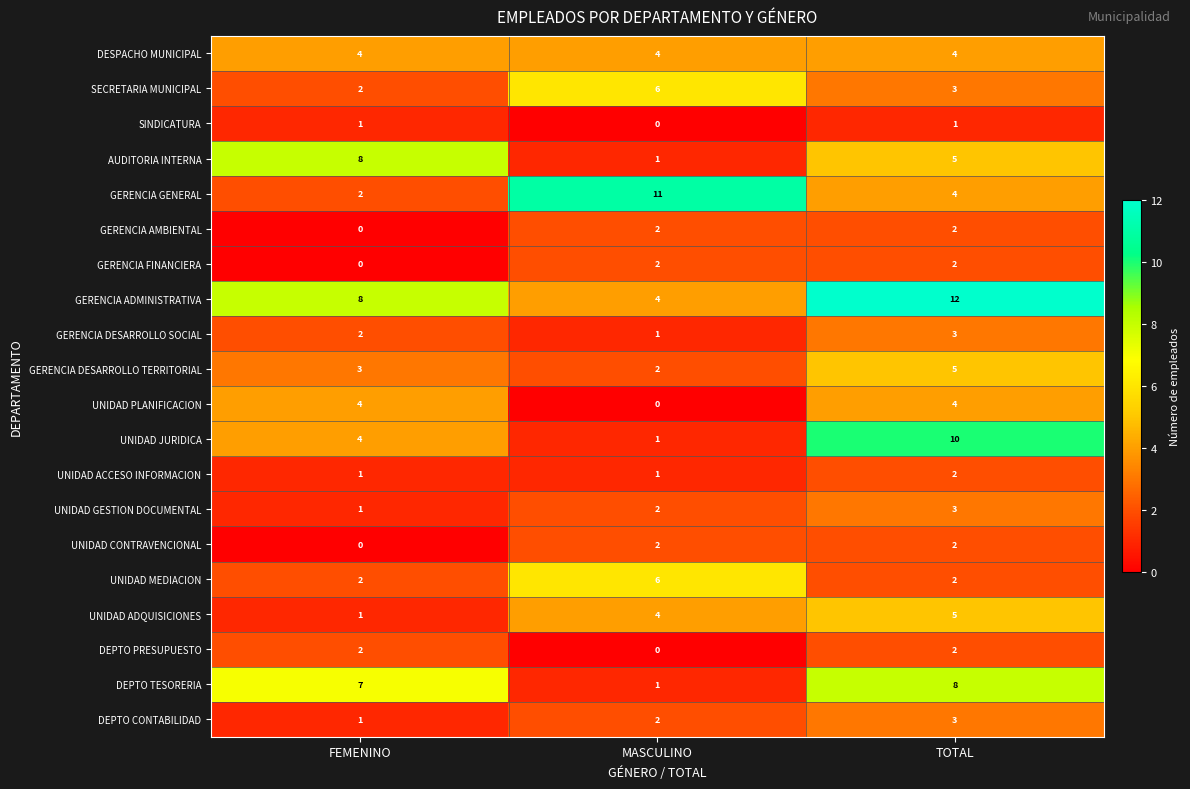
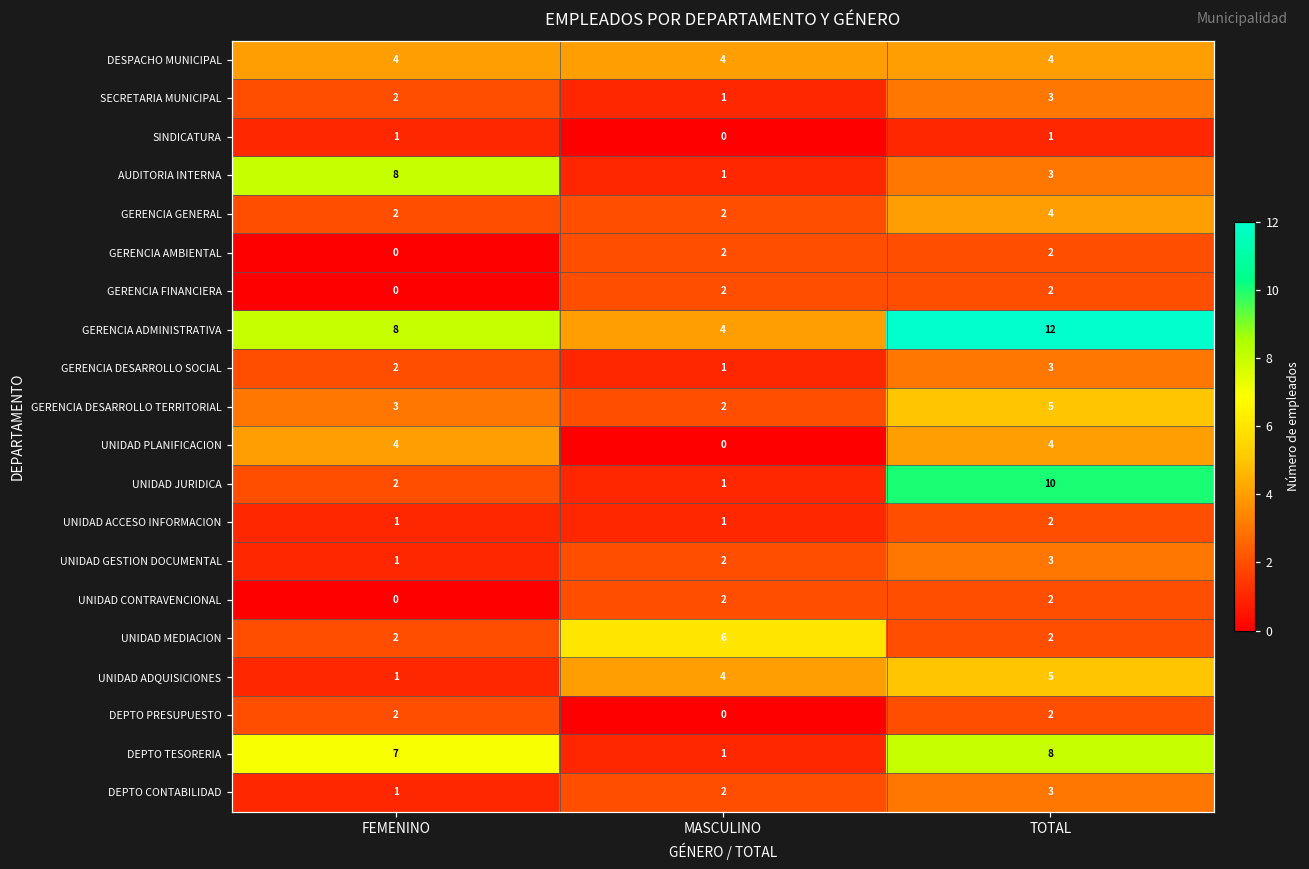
  {
    "DESPACHO MUNICIPAL": {
      "FEMENINO": 4,
      "MASCULINO": 4,
      "TOTAL": 4
    },
    "SECRETARIA MUNICIPAL": {
      "FEMENINO": 2,
-     "MASCULINO": 6,
+     "MASCULINO": 1,
      "TOTAL": 3
    },
    "SINDICATURA": {
      "FEMENINO": 1,
      "MASCULINO": 0,
      "TOTAL": 1
    },
    "AUDITORIA INTERNA": {
      "FEMENINO": 8,
      "MASCULINO": 1,
-     "TOTAL": 5
+     "TOTAL": 3
    },
    "GERENCIA GENERAL": {
      "FEMENINO": 2,
-     "MASCULINO": 11,
+     "MASCULINO": 2,
      "TOTAL": 4
    },
    "GERENCIA AMBIENTAL": {
      "FEMENINO": 0,
      "MASCULINO": 2,
      "TOTAL": 2
    },
    "GERENCIA FINANCIERA": {
      "FEMENINO": 0,
      "MASCULINO": 2,
      "TOTAL": 2
    },
    "GERENCIA ADMINISTRATIVA": {
      "FEMENINO": 8,
      "MASCULINO": 4,
      "TOTAL": 12
    },
    "GERENCIA DESARROLLO SOCIAL": {
      "FEMENINO": 2,
      "MASCULINO": 1,
      "TOTAL": 3
    },
    "GERENCIA DESARROLLO TERRITORIAL": {
      "FEMENINO": 3,
      "MASCULINO": 2,
      "TOTAL": 5
    },
    "UNIDAD PLANIFICACION": {
      "FEMENINO": 4,
      "MASCULINO": 0,
      "TOTAL": 4
    },
    "UNIDAD JURIDICA": {
-     "FEMENINO": 4,
+     "FEMENINO": 2,
      "MASCULINO": 1,
      "TOTAL": 10
    },
    "UNIDAD ACCESO INFORMACION": {
      "FEMENINO": 1,
      "MASCULINO": 1,
      "TOTAL": 2
    },
    "UNIDAD GESTION DOCUMENTAL": {
      "FEMENINO": 1,
      "MASCULINO": 2,
      "TOTAL": 3
    },
    "UNIDAD CONTRAVENCIONAL": {
      "FEMENINO": 0,
      "MASCULINO": 2,
      "TOTAL": 2
    },
    "UNIDAD MEDIACION": {
      "FEMENINO": 2,
      "MASCULINO": 6,
      "TOTAL": 2
    },
    "UNIDAD ADQUISICIONES": {
      "FEMENINO": 1,
      "MASCULINO": 4,
      "TOTAL": 5
    },
    "DEPTO PRESUPUESTO": {
      "FEMENINO": 2,
      "MASCULINO": 0,
      "TOTAL": 2
    },
    "DEPTO TESORERIA": {
      "FEMENINO": 7,
      "MASCULINO": 1,
      "TOTAL": 8
    },
    "DEPTO CONTABILIDAD": {
      "FEMENINO": 1,
      "MASCULINO": 2,
      "TOTAL": 3
    }
  }
